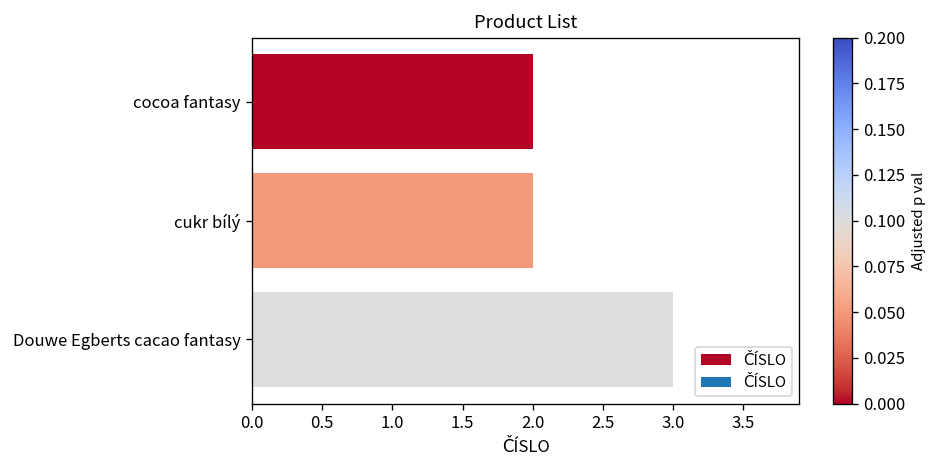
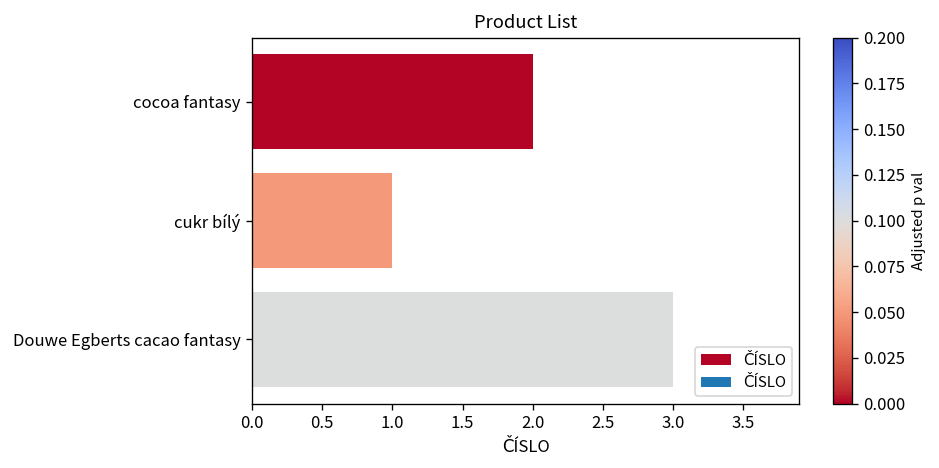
  {
    "cocoa fantasy": 2,
-   "cukr bílý": 2,
+   "cukr bílý": 1,
    "Douwe Egberts cacao fantasy": 3
  }
